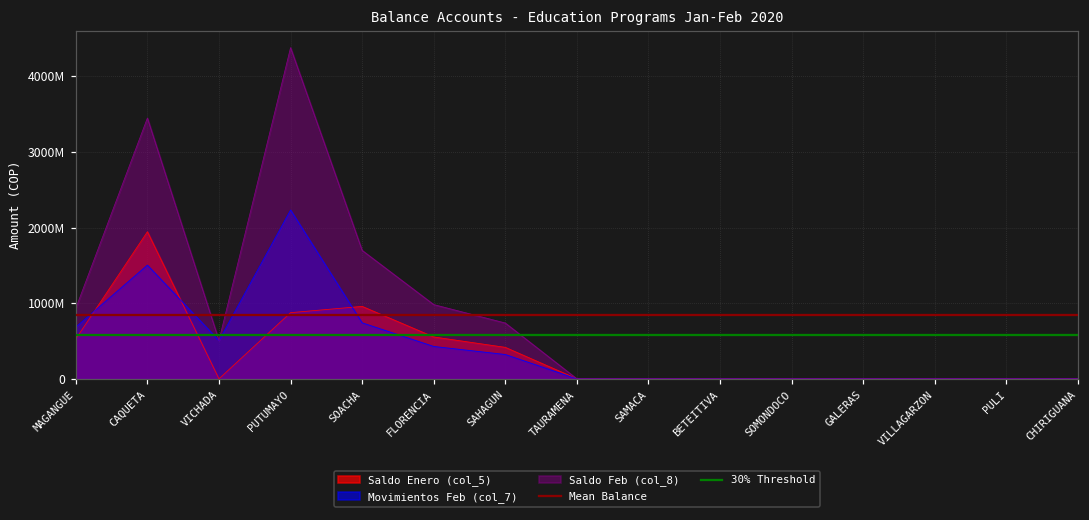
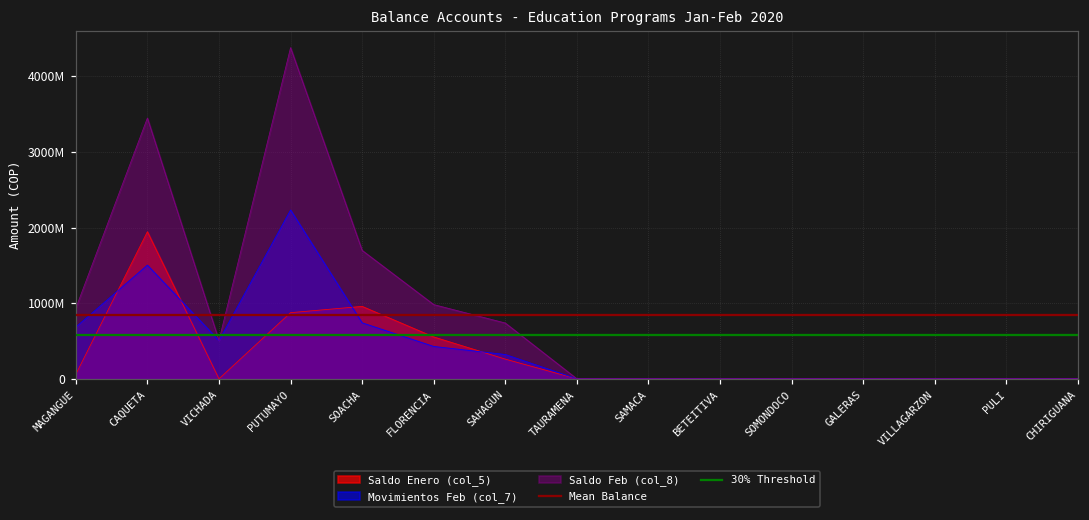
  {
    "Saldo Enero (col_5)": {
-     "MAGANGUE": 500000000,
+     "MAGANGUE": 100000000,
      "CAQUETA": 1900000000,
      "VICHADA": 0,
      "PUTUMAYO": 900000000,
      "SOACHA": 1000000000,
      "FLORENCIA": 600000000,
-     "SAHAGUN": 400000000
+     "SAHAGUN": 300000000
    },
    "Movimientos Feb (col_7)": {
      "MAGANGUE": 700000000,
      "CAQUETA": 1500000000,
      "PUTUMAYO": 2200000000,
      "SOACHA": 700000000,
      "FLORENCIA": 400000000,
      "SAHAGUN": 300000000
    },
    "Saldo Feb (col_8)": {
      "MAGANGUE": 900000000,
      "CAQUETA": 3400000000,
      "PUTUMAYO": 4400000000,
      "SOACHA": 1700000000,
      "FLORENCIA": 1000000000,
      "SAHAGUN": 700000000
    }
  }
